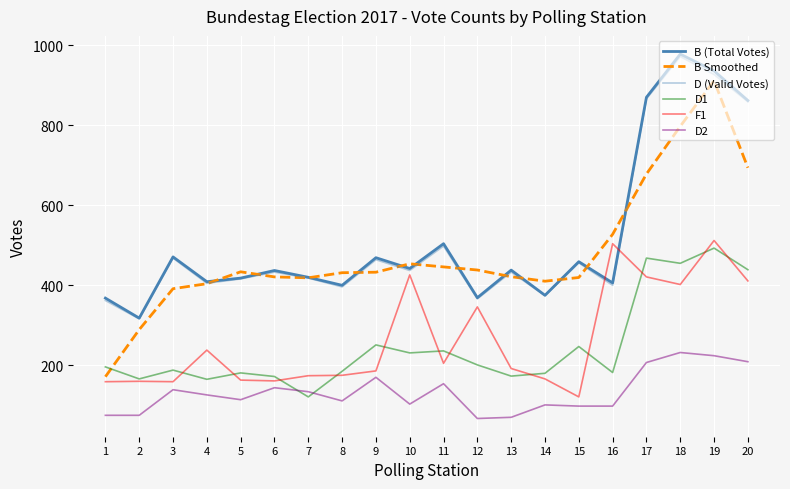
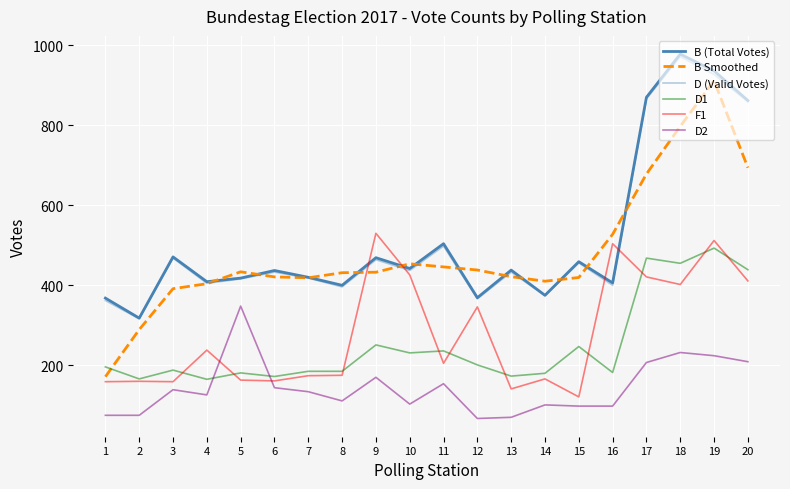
  {
    "B Smoothed": {
      "1": 170,
      "2": 290,
      "3": 390,
      "5": 430,
      "6": 420,
      "8": 430,
      "9": 430,
      "10": 450,
      "11": 450,
      "12": 440,
      "13": 420,
      "14": 410,
      "15": 420,
      "16": 530,
      "17": 680,
      "20": 690
    },
    "D1": {
      "1": 200,
      "3": 190,
      "4": 170,
      "5": 180,
      "6": 170,
-     "7": 120,
+     "7": 190,
      "8": 190,
      "9": 250,
      "10": 230,
      "11": 240,
      "12": 200,
      "13": 170,
      "14": 180,
      "15": 250,
      "16": 180,
      "17": 470,
      "18": 460,
      "19": 490,
      "20": 440
    },
    "F1": {
      "1": 160,
      "3": 160,
      "4": 240,
      "5": 160,
      "6": 160,
      "7": 170,
      "8": 180,
-     "9": 190,
+     "9": 530,
      "10": 430,
      "11": 210,
      "12": 350,
-     "13": 190,
+     "13": 140,
      "14": 170,
      "15": 120,
      "16": 500,
      "17": 420,
      "18": 400,
      "19": 510,
      "20": 410
    },
    "D2": {
      "1": 80,
      "2": 80,
      "3": 140,
      "4": 130,
-     "5": 110,
+     "5": 350,
      "6": 140,
      "7": 130,
      "8": 110,
      "9": 170,
      "10": 100,
      "11": 150,
      "12": 70,
      "13": 70,
      "14": 100,
      "15": 100,
      "16": 100,
      "17": 210,
      "18": 230,
      "19": 220,
      "20": 210
    }
  }
